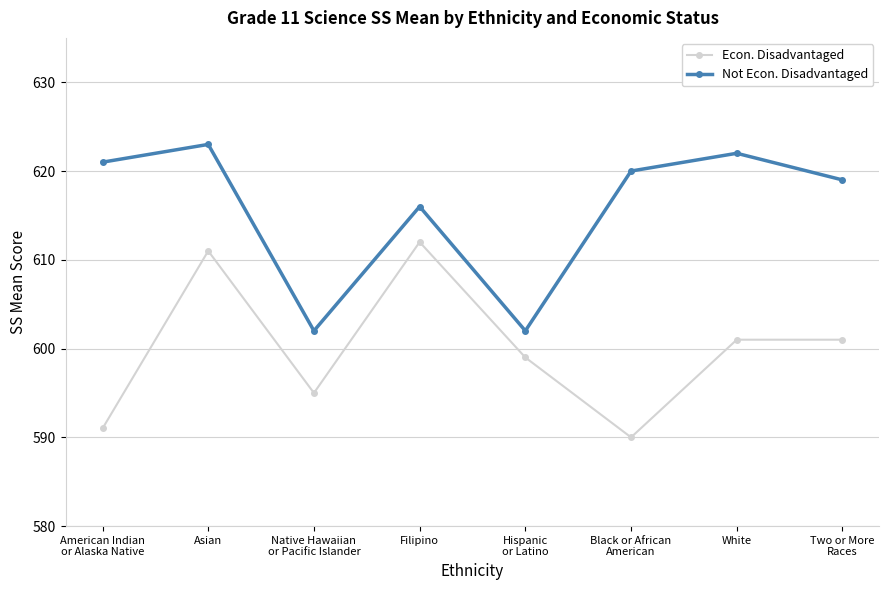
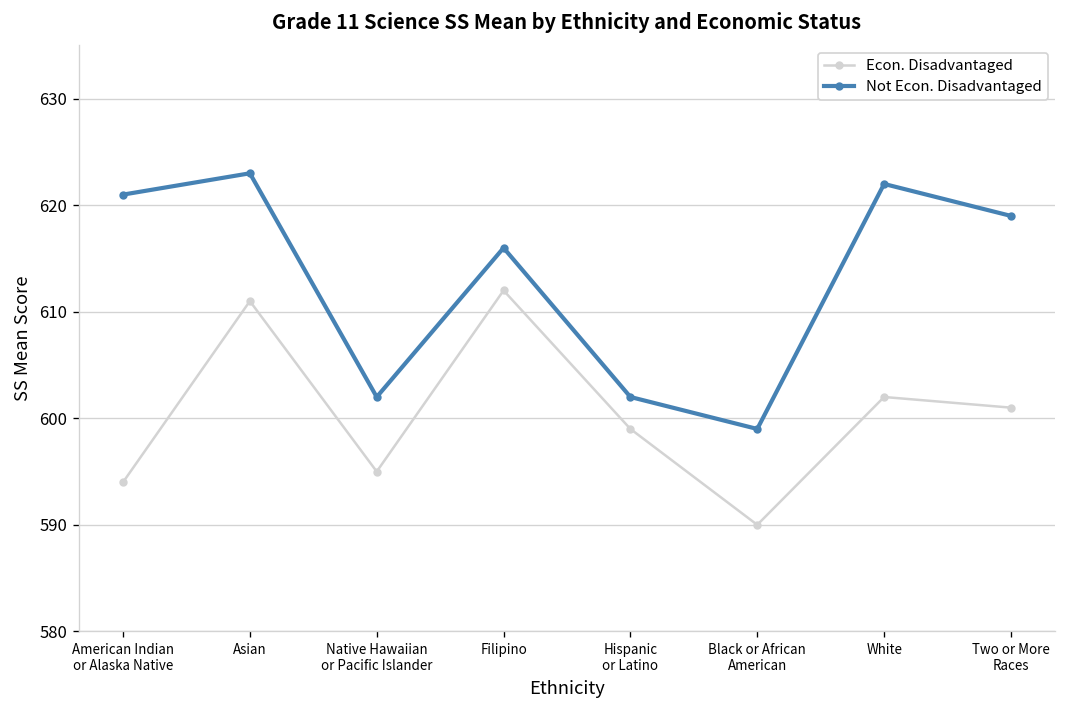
  {
    "Econ. Disadvantaged": {
-     "American Indian or Alaska Native": 591,
+     "American Indian or Alaska Native": 594,
      "Asian": 611,
      "Native Hawaiian or Pacific Islander": 595,
      "Filipino": 612,
      "Hispanic or Latino": 599,
      "Black or African American": 590,
-     "White": 601,
+     "White": 602,
      "Two or More Races": 601
    },
    "Not Econ. Disadvantaged": {
      "American Indian or Alaska Native": 621,
      "Asian": 623,
      "Native Hawaiian or Pacific Islander": 602,
      "Filipino": 616,
      "Hispanic or Latino": 602,
-     "Black or African American": 620,
+     "Black or African American": 599,
      "White": 622,
      "Two or More Races": 619
    }
  }
